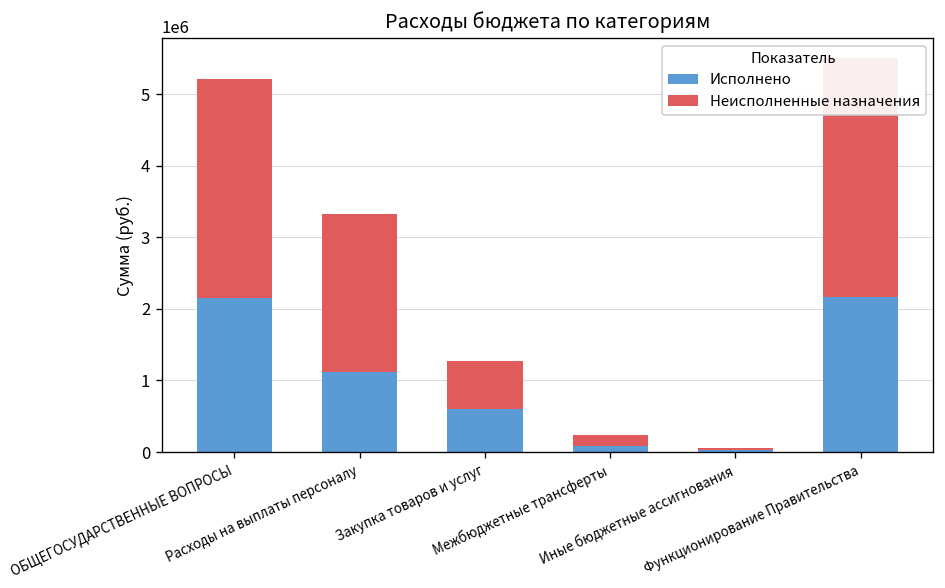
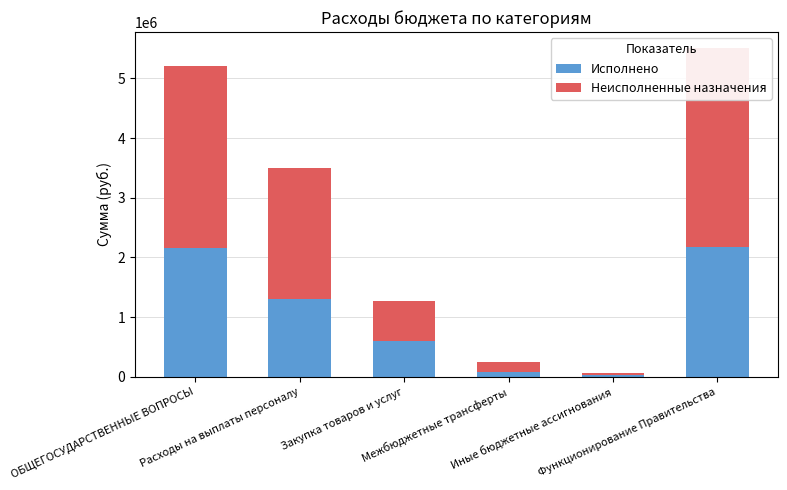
  {
    "Исполнено": {
      "ОБЩЕГОСУДАРСТВЕННЫЕ ВОПРОСЫ": 2200000,
-     "Расходы на выплаты персоналу": 1100000,
+     "Расходы на выплаты персоналу": 1300000,
      "Закупка товаров и услуг": 600000,
      "Межбюджетные трансферты": 100000,
      "Функционирование Правительства": 2200000
    },
    "Неисполненные назначения": {
      "ОБЩЕГОСУДАРСТВЕННЫЕ ВОПРОСЫ": 3100000,
      "Расходы на выплаты персоналу": 2200000,
      "Закупка товаров и услуг": 700000,
      "Межбюджетные трансферты": 200000
    }
  }
